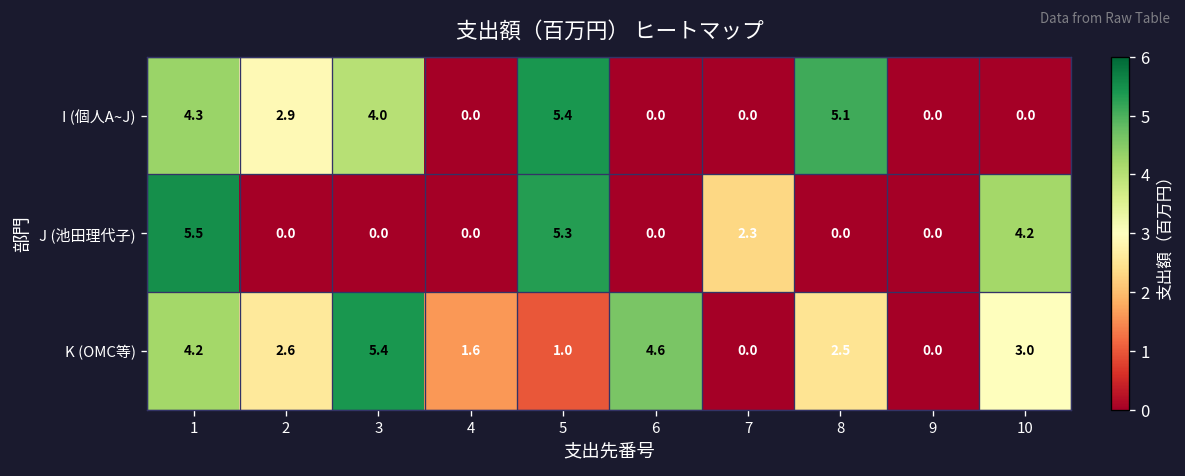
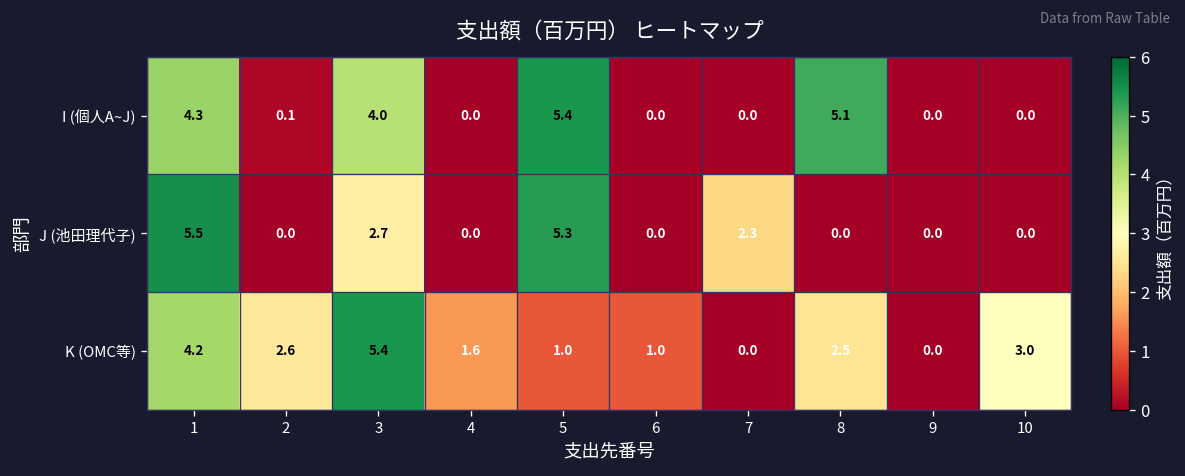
  {
    "I (個人A~J)": {
      "1": 4.3,
-     "2": 2.9,
+     "2": 0.1,
      "3": 4.0,
      "4": 0.0,
      "5": 5.4,
      "6": 0.0,
      "7": 0.0,
      "8": 5.1,
      "9": 0.0,
      "10": 0.0
    },
    "J (池田理代子)": {
      "1": 5.5,
      "2": 0.0,
-     "3": 0.0,
+     "3": 2.7,
      "4": 0.0,
      "5": 5.3,
      "6": 0.0,
      "7": 2.3,
      "8": 0.0,
      "9": 0.0,
-     "10": 4.2
+     "10": 0.0
    },
    "K (OMC等)": {
      "1": 4.2,
      "2": 2.6,
      "3": 5.4,
      "4": 1.6,
      "5": 1.0,
-     "6": 4.6,
+     "6": 1.0,
      "7": 0.0,
      "8": 2.5,
      "9": 0.0,
      "10": 3.0
    }
  }
